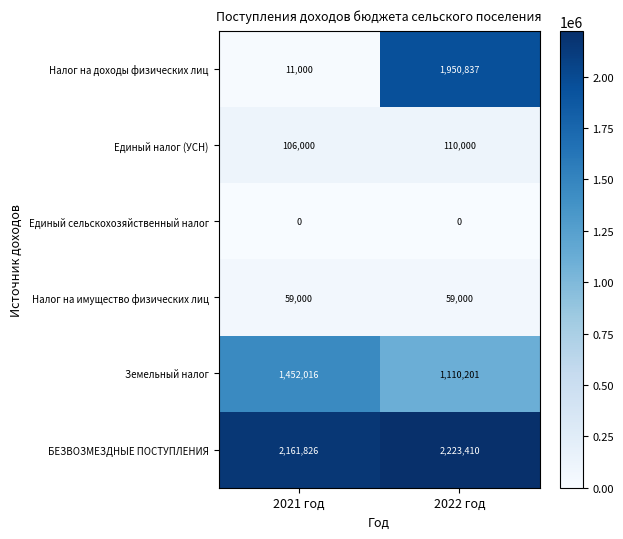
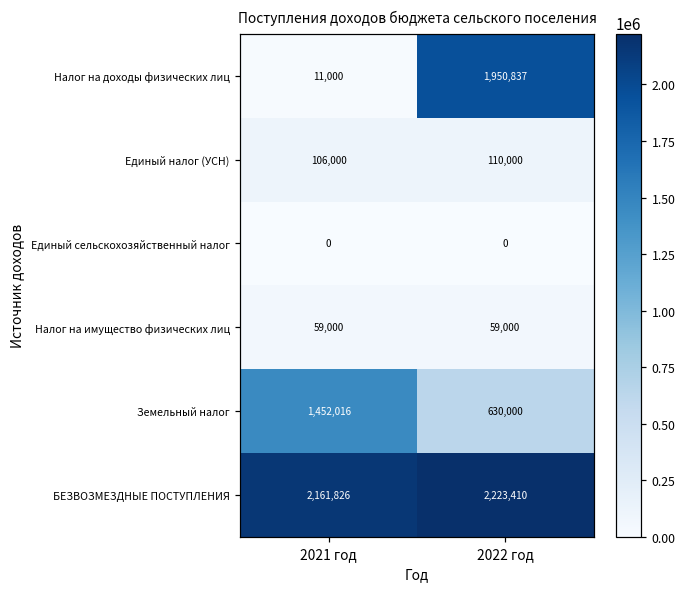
  {
    "Налог на доходы физических лиц": {
      "2021 год": "11,000",
      "2022 год": "1,950,837"
    },
    "Единый налог (УСН)": {
      "2021 год": "106,000",
      "2022 год": "110,000"
    },
    "Единый сельскохозяйственный налог": {
      "2021 год": "0",
      "2022 год": "0"
    },
    "Налог на имущество физических лиц": {
      "2021 год": "59,000",
      "2022 год": "59,000"
    },
    "Земельный налог": {
      "2021 год": "1,452,016",
-     "2022 год": "1,110,201"
+     "2022 год": "630,000"
    },
    "БЕЗВОЗМЕЗДНЫЕ ПОСТУПЛЕНИЯ": {
      "2021 год": "2,161,826",
      "2022 год": "2,223,410"
    }
  }
